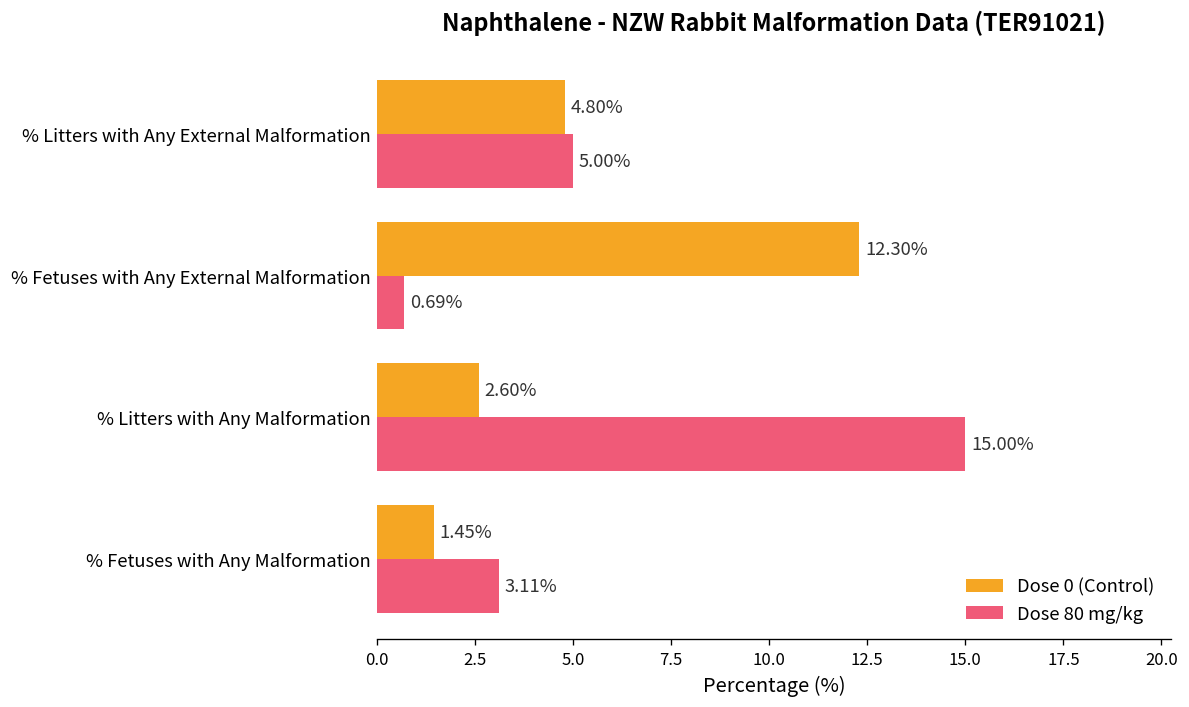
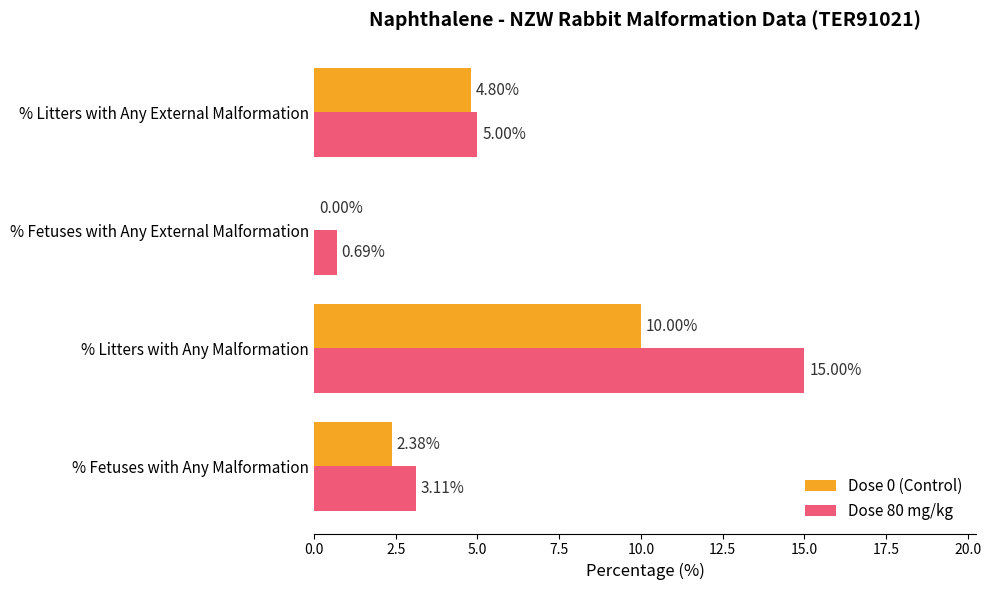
  {
    "Dose 0 (Control)": {
      "% Litters with Any External Malformation": "4.80%",
-     "% Fetuses with Any External Malformation": "12.30%",
-     "% Litters with Any Malformation": "2.60%",
-     "% Fetuses with Any Malformation": "1.45%"
+     "% Fetuses with Any External Malformation": "0.00%",
+     "% Litters with Any Malformation": "10.00%",
+     "% Fetuses with Any Malformation": "2.38%"
    },
    "Dose 80 mg/kg": {
      "% Litters with Any External Malformation": "5.00%",
      "% Fetuses with Any External Malformation": "0.69%",
      "% Litters with Any Malformation": "15.00%",
      "% Fetuses with Any Malformation": "3.11%"
    }
  }
